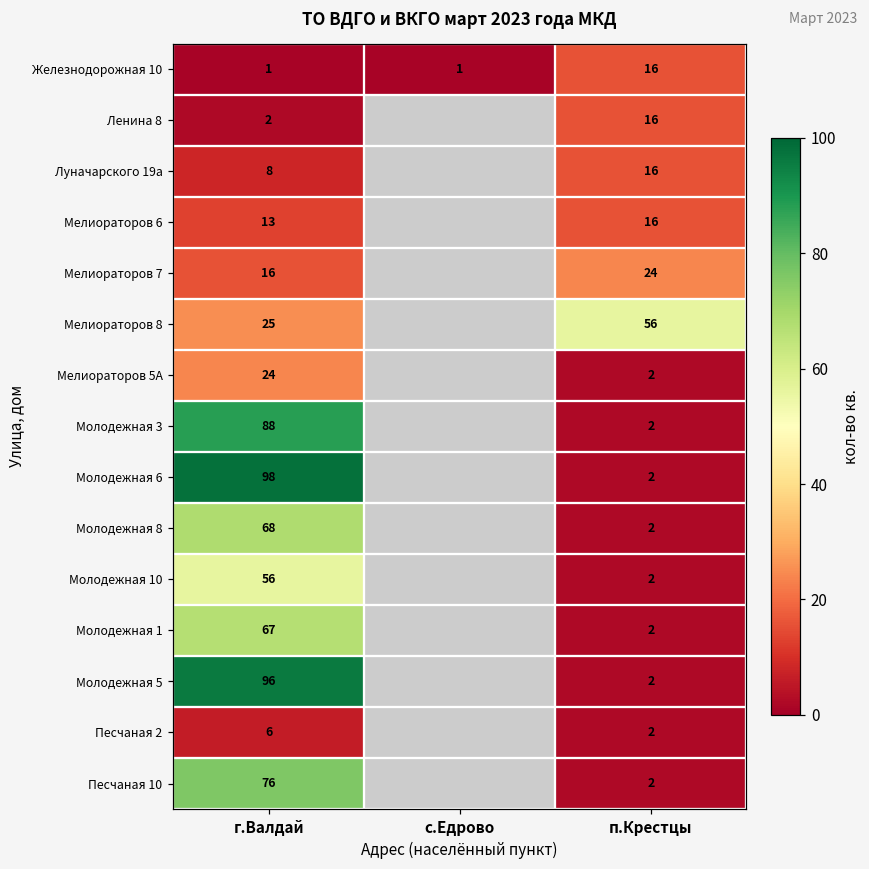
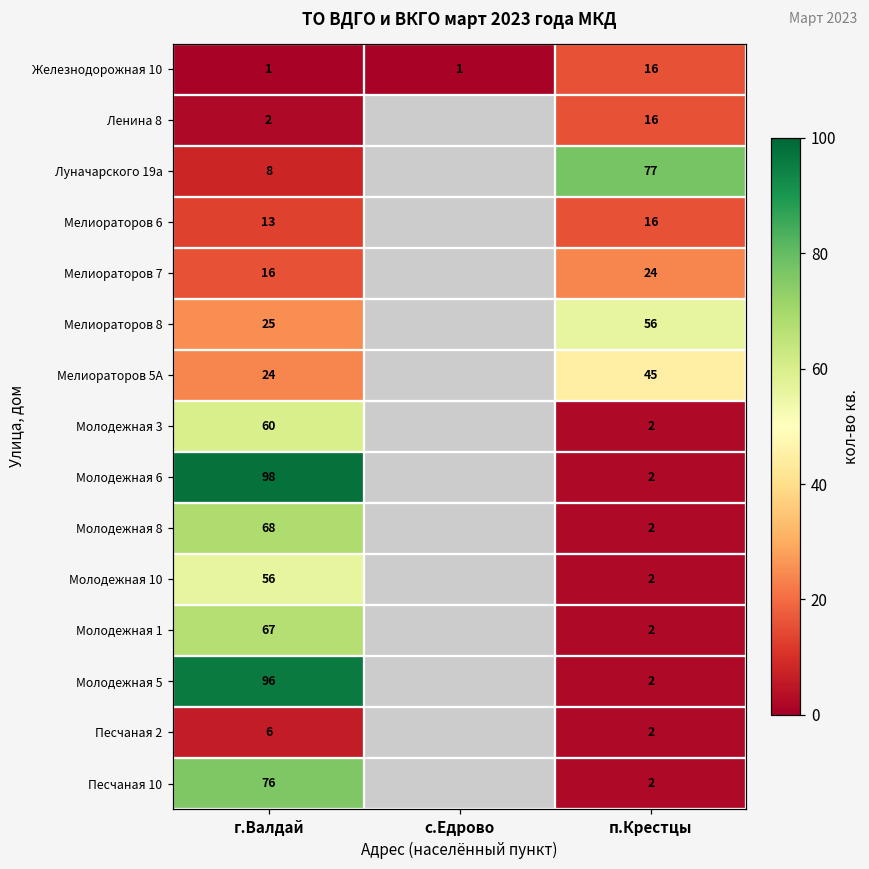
  {
    "Железнодорожная 10": {
      "г.Валдай": 1,
      "с.Едрово": 1,
      "п.Крестцы": 16
    },
    "Ленина 8": {
      "г.Валдай": 2,
      "п.Крестцы": 16
    },
    "Луначарского 19а": {
      "г.Валдай": 8,
-     "п.Крестцы": 16
+     "п.Крестцы": 77
    },
    "Мелиораторов 6": {
      "г.Валдай": 13,
      "п.Крестцы": 16
    },
    "Мелиораторов 7": {
      "г.Валдай": 16,
      "п.Крестцы": 24
    },
    "Мелиораторов 8": {
      "г.Валдай": 25,
      "п.Крестцы": 56
    },
    "Мелиораторов 5А": {
      "г.Валдай": 24,
-     "п.Крестцы": 2
+     "п.Крестцы": 45
    },
    "Молодежная 3": {
-     "г.Валдай": 88,
+     "г.Валдай": 60,
      "п.Крестцы": 2
    },
    "Молодежная 6": {
      "г.Валдай": 98,
      "п.Крестцы": 2
    },
    "Молодежная 8": {
      "г.Валдай": 68,
      "п.Крестцы": 2
    },
    "Молодежная 10": {
      "г.Валдай": 56,
      "п.Крестцы": 2
    },
    "Молодежная 1": {
      "г.Валдай": 67,
      "п.Крестцы": 2
    },
    "Молодежная 5": {
      "г.Валдай": 96,
      "п.Крестцы": 2
    },
    "Песчаная 2": {
      "г.Валдай": 6,
      "п.Крестцы": 2
    },
    "Песчаная 10": {
      "г.Валдай": 76,
      "п.Крестцы": 2
    }
  }
